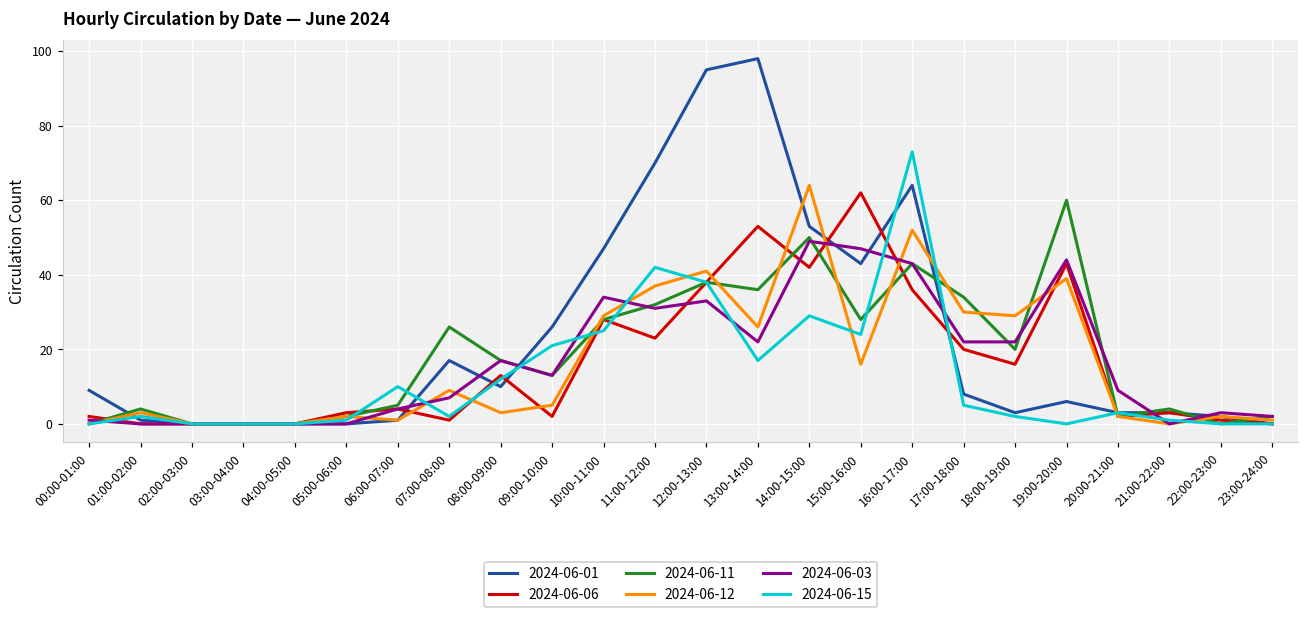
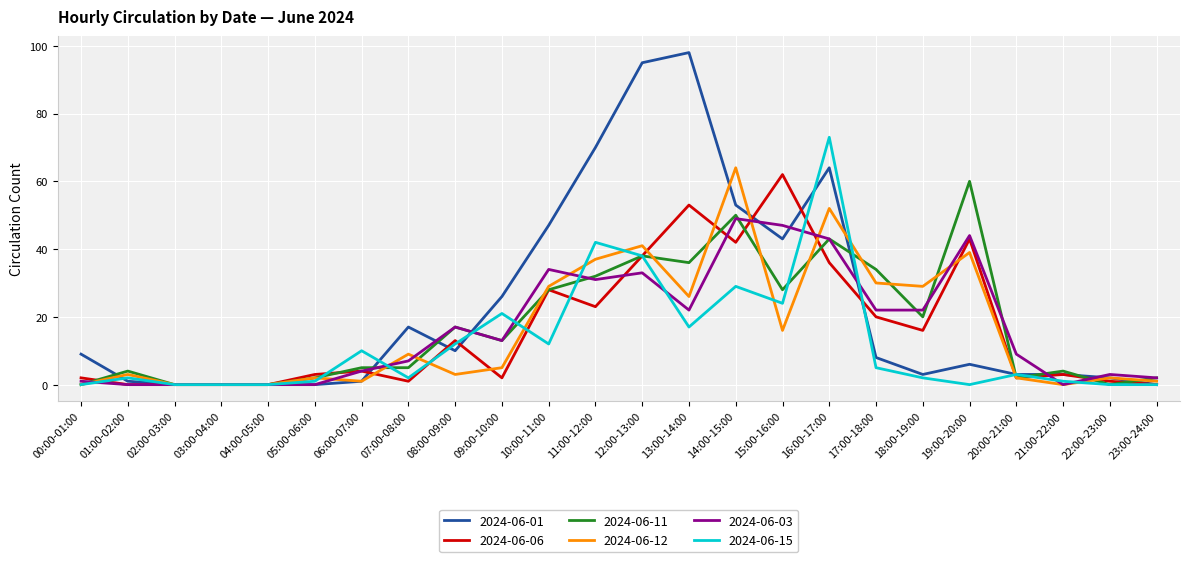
  {
    "2024-06-01": {
      "00:00-01:00": 9,
      "01:00-02:00": 1,
      "07:00-08:00": 17,
      "08:00-09:00": 10,
      "09:00-10:00": 26,
      "10:00-11:00": 47,
      "11:00-12:00": 70,
      "12:00-13:00": 95,
      "13:00-14:00": 98,
      "14:00-15:00": 53,
      "15:00-16:00": 43,
      "16:00-17:00": 64,
      "17:00-18:00": 8,
      "18:00-19:00": 3,
      "19:00-20:00": 6
    },
    "2024-06-06": {
      "00:00-01:00": 2,
      "05:00-06:00": 3,
      "07:00-08:00": 1,
      "08:00-09:00": 13,
      "09:00-10:00": 2,
      "11:00-12:00": 23,
      "13:00-14:00": 53,
      "14:00-15:00": 42,
      "15:00-16:00": 62,
      "16:00-17:00": 36,
      "17:00-18:00": 20,
      "18:00-19:00": 16,
      "19:00-20:00": 43,
      "22:00-23:00": 1
    },
    "2024-06-11": {
      "01:00-02:00": 4,
      "06:00-07:00": 5,
-     "07:00-08:00": 26,
+     "07:00-08:00": 5,
      "11:00-12:00": 32,
      "13:00-14:00": 36,
      "14:00-15:00": 50,
      "15:00-16:00": 28,
      "17:00-18:00": 34,
      "18:00-19:00": 20,
      "19:00-20:00": 60,
      "21:00-22:00": 4
    },
    "2024-06-12": {
      "01:00-02:00": 3,
      "07:00-08:00": 9,
      "08:00-09:00": 3,
      "09:00-10:00": 5,
      "10:00-11:00": 29,
      "11:00-12:00": 37,
      "12:00-13:00": 41,
      "13:00-14:00": 26,
      "14:00-15:00": 64,
      "15:00-16:00": 16,
      "16:00-17:00": 52,
      "17:00-18:00": 30,
      "18:00-19:00": 29,
      "19:00-20:00": 39,
      "23:00-24:00": 1
    },
    "2024-06-03": {
      "00:00-01:00": 1,
      "07:00-08:00": 7,
      "10:00-11:00": 34,
      "11:00-12:00": 31,
      "12:00-13:00": 33,
      "13:00-14:00": 22,
      "14:00-15:00": 49,
      "15:00-16:00": 47,
      "17:00-18:00": 22,
      "18:00-19:00": 22,
      "19:00-20:00": 44,
      "20:00-21:00": 9,
      "22:00-23:00": 3
    },
    "2024-06-15": {
      "01:00-02:00": 2,
      "05:00-06:00": 1,
      "06:00-07:00": 10,
      "07:00-08:00": 2,
      "08:00-09:00": 12,
      "09:00-10:00": 21,
-     "10:00-11:00": 25,
+     "10:00-11:00": 12,
      "11:00-12:00": 42,
      "13:00-14:00": 17,
      "14:00-15:00": 29,
      "15:00-16:00": 24,
      "16:00-17:00": 73,
      "17:00-18:00": 5,
      "18:00-19:00": 2,
      "19:00-20:00": 0,
      "21:00-22:00": 1
    }
  }
